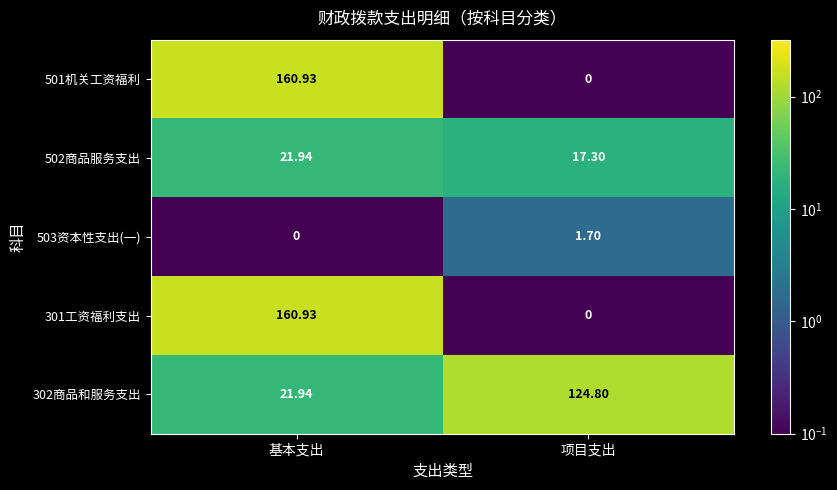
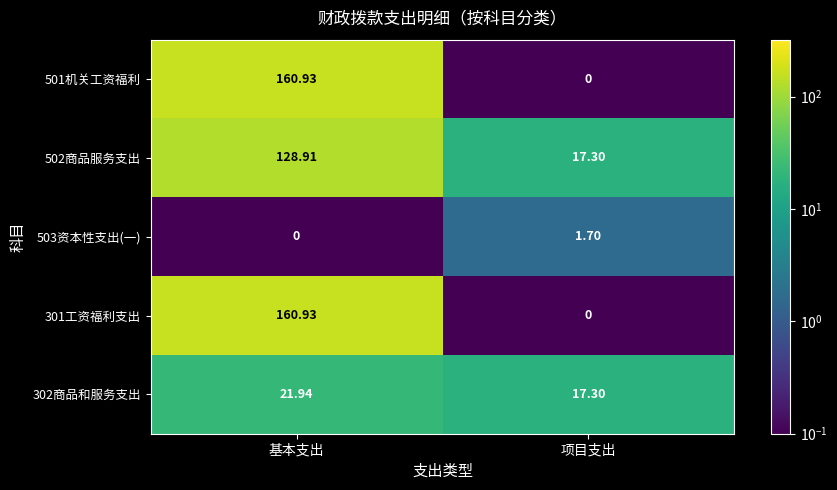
  {
    "501机关工资福利": {
      "基本支出": 160.93,
      "项目支出": 0
    },
    "502商品服务支出": {
-     "基本支出": 21.94,
+     "基本支出": 128.91,
      "项目支出": 17.30
    },
    "503资本性支出(一)": {
      "基本支出": 0,
      "项目支出": 1.70
    },
    "301工资福利支出": {
      "基本支出": 160.93,
      "项目支出": 0
    },
    "302商品和服务支出": {
      "基本支出": 21.94,
-     "项目支出": 124.80
+     "项目支出": 17.30
    }
  }
